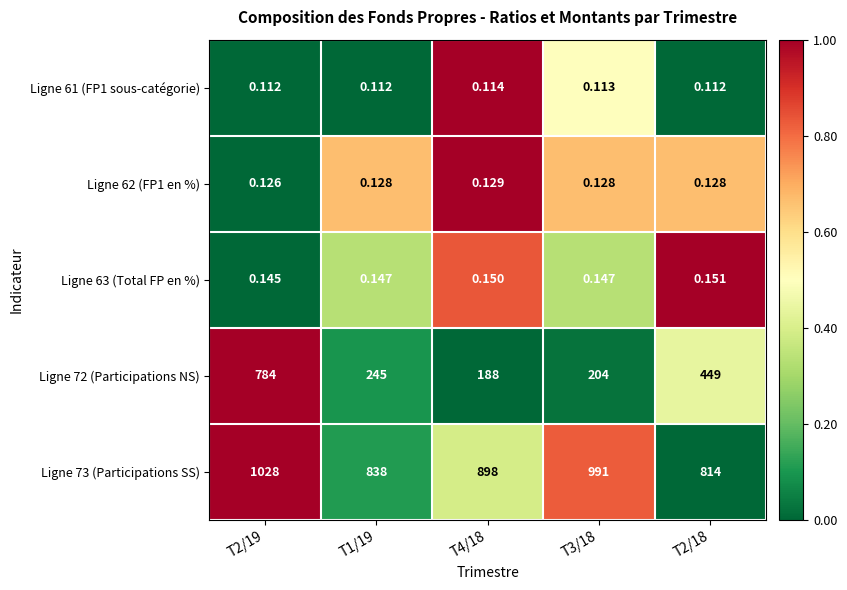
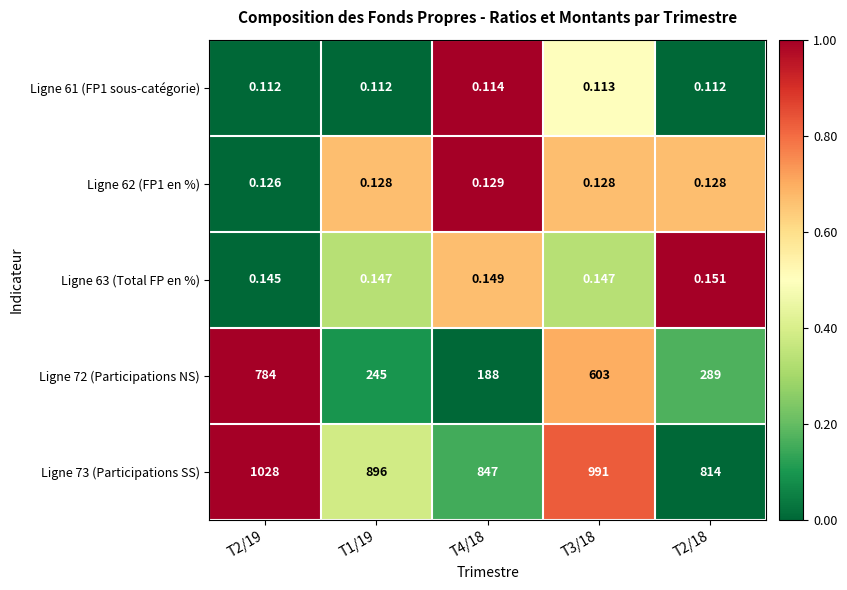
  {
    "Ligne 61 (FP1 sous-catégorie)": {
      "T2/19": 0.112,
      "T1/19": 0.112,
      "T4/18": 0.114,
      "T3/18": 0.113,
      "T2/18": 0.112
    },
    "Ligne 62 (FP1 en %)": {
      "T2/19": 0.126,
      "T1/19": 0.128,
      "T4/18": 0.129,
      "T3/18": 0.128,
      "T2/18": 0.128
    },
    "Ligne 63 (Total FP en %)": {
      "T2/19": 0.145,
      "T1/19": 0.147,
-     "T4/18": 0.150,
+     "T4/18": 0.149,
      "T3/18": 0.147,
      "T2/18": 0.151
    },
    "Ligne 72 (Participations NS)": {
      "T2/19": 784,
      "T1/19": 245,
      "T4/18": 188,
-     "T3/18": 204,
-     "T2/18": 449
+     "T3/18": 603,
+     "T2/18": 289
    },
    "Ligne 73 (Participations SS)": {
      "T2/19": 1028,
-     "T1/19": 838,
-     "T4/18": 898,
+     "T1/19": 896,
+     "T4/18": 847,
      "T3/18": 991,
      "T2/18": 814
    }
  }
